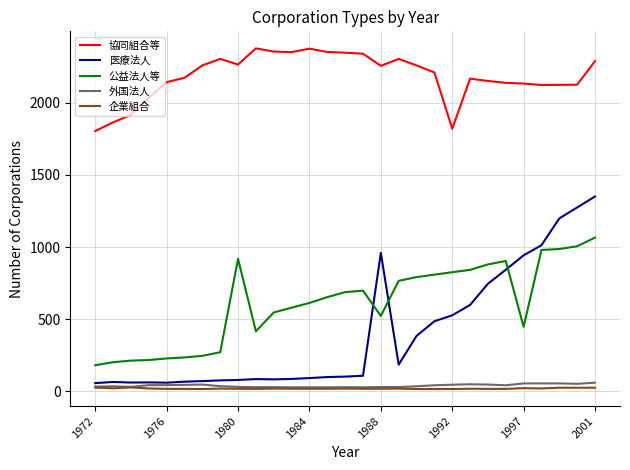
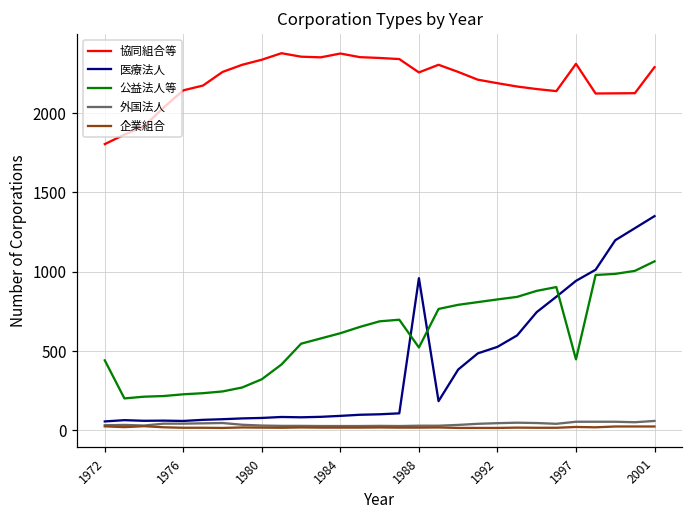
  {
    "協同組合等": {
      "1972": 1810,
      "1976": 2140,
-     "1980": 2270,
+     "1980": 2340,
      "1984": 2380,
      "1988": 2260,
-     "1992": 1820,
-     "1997": 2130,
+     "1992": 2190,
+     "1997": 2310,
      "2001": 2290
    },
    "医療法人": {
      "1972": 60,
      "1980": 80,
      "1984": 90,
      "1988": 960,
      "1992": 530,
      "1997": 940,
      "2001": 1350
    },
    "公益法人等": {
-     "1972": 180,
+     "1972": 440,
      "1976": 230,
-     "1980": 920,
+     "1980": 320,
      "1984": 610,
      "1988": 520,
      "1992": 830,
      "1997": 450,
      "2001": 1070
    },
    "外国法人": {
      "1992": 50,
      "1997": 60,
      "2001": 60
    },
    "企業組合": {
      "1976": 20,
      "1992": 20,
      "1997": 20,
      "2001": 30
    }
  }
